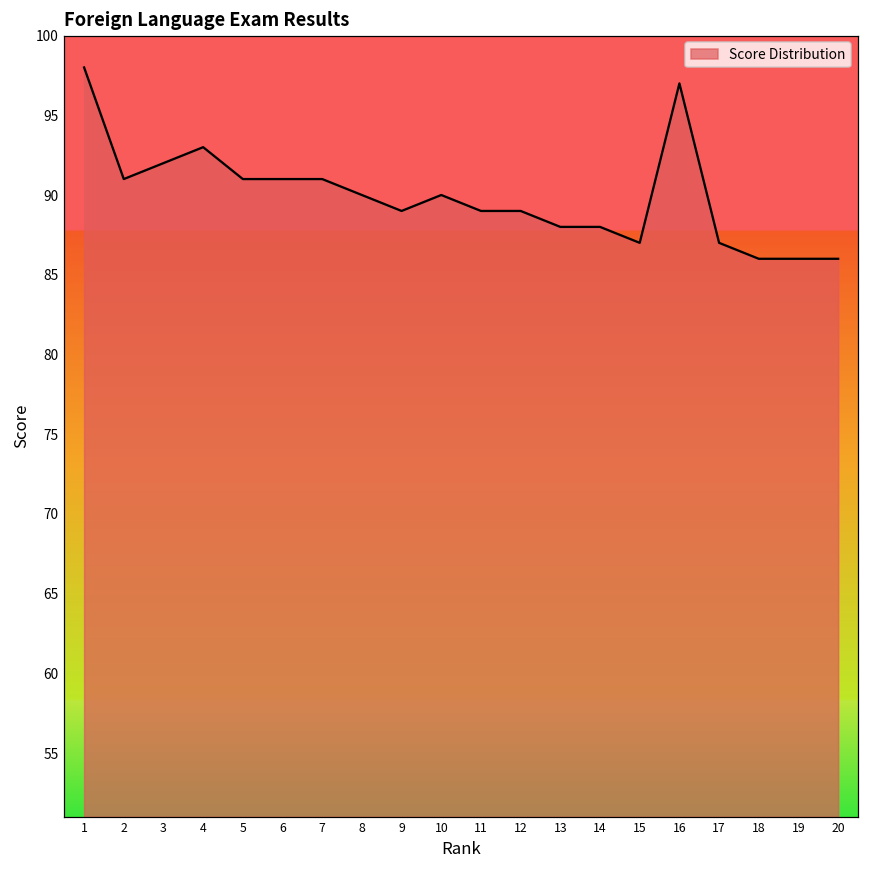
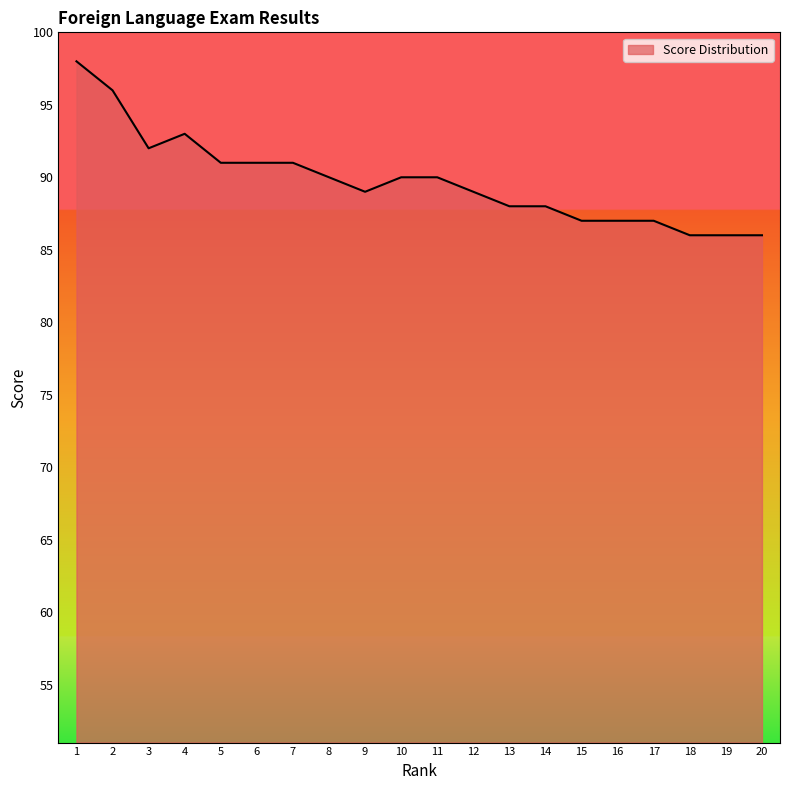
  {
    "1": 98,
-   "2": 91,
+   "2": 96,
    "3": 92,
    "4": 93,
    "5": 91,
    "6": 91,
    "7": 91,
    "8": 90,
    "9": 89,
    "10": 90,
-   "11": 89,
+   "11": 90,
    "12": 89,
    "13": 88,
    "14": 88,
    "15": 87,
-   "16": 97,
+   "16": 87,
    "17": 87,
    "18": 86,
    "19": 86,
    "20": 86
  }
